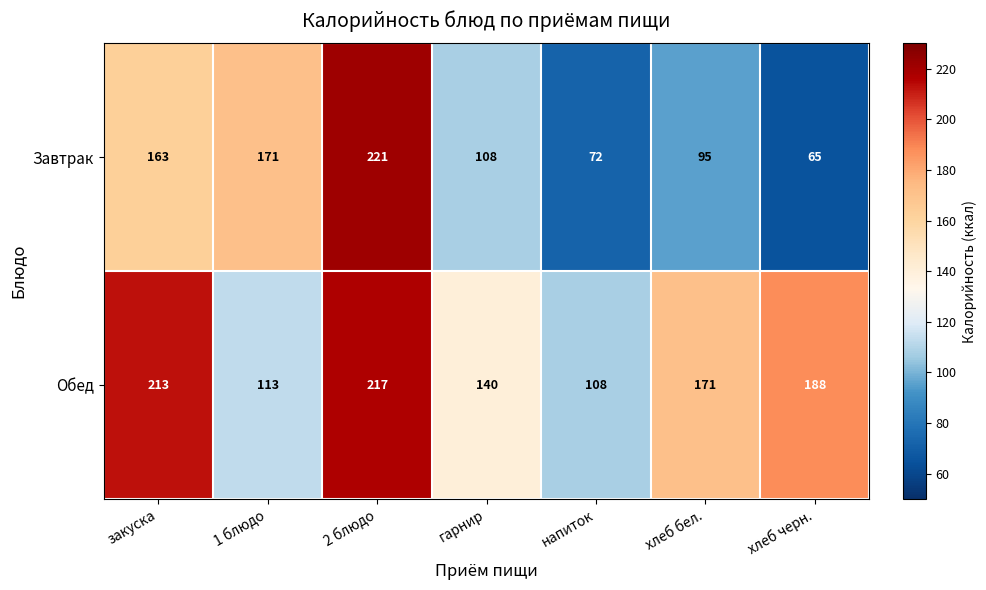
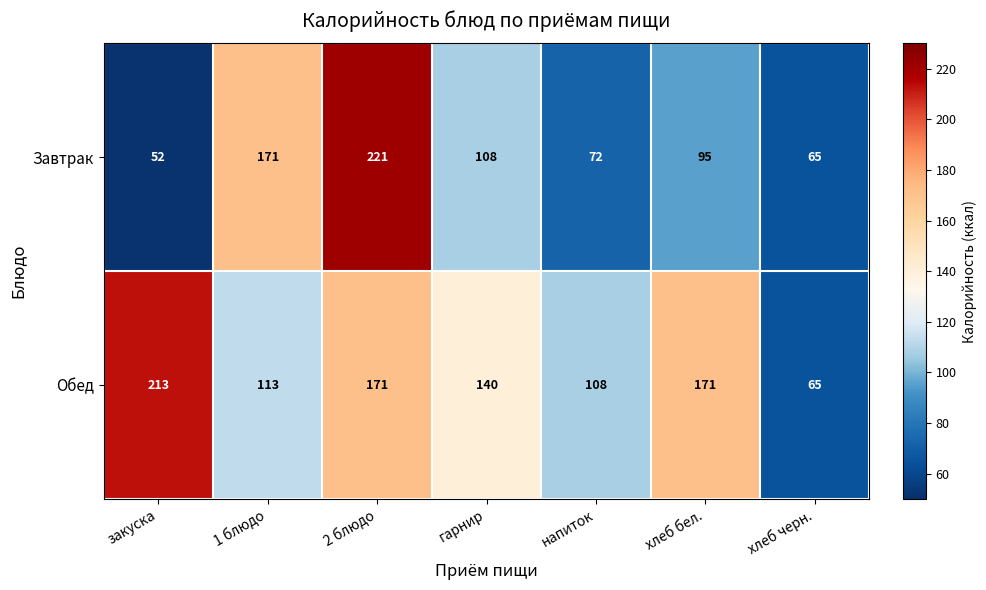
  {
    "Завтрак": {
-     "закуска": 163,
+     "закуска": 52,
      "1 блюдо": 171,
      "2 блюдо": 221,
      "гарнир": 108,
      "напиток": 72,
      "хлеб бел.": 95,
      "хлеб черн.": 65
    },
    "Обед": {
      "закуска": 213,
      "1 блюдо": 113,
-     "2 блюдо": 217,
+     "2 блюдо": 171,
      "гарнир": 140,
      "напиток": 108,
      "хлеб бел.": 171,
-     "хлеб черн.": 188
+     "хлеб черн.": 65
    }
  }
